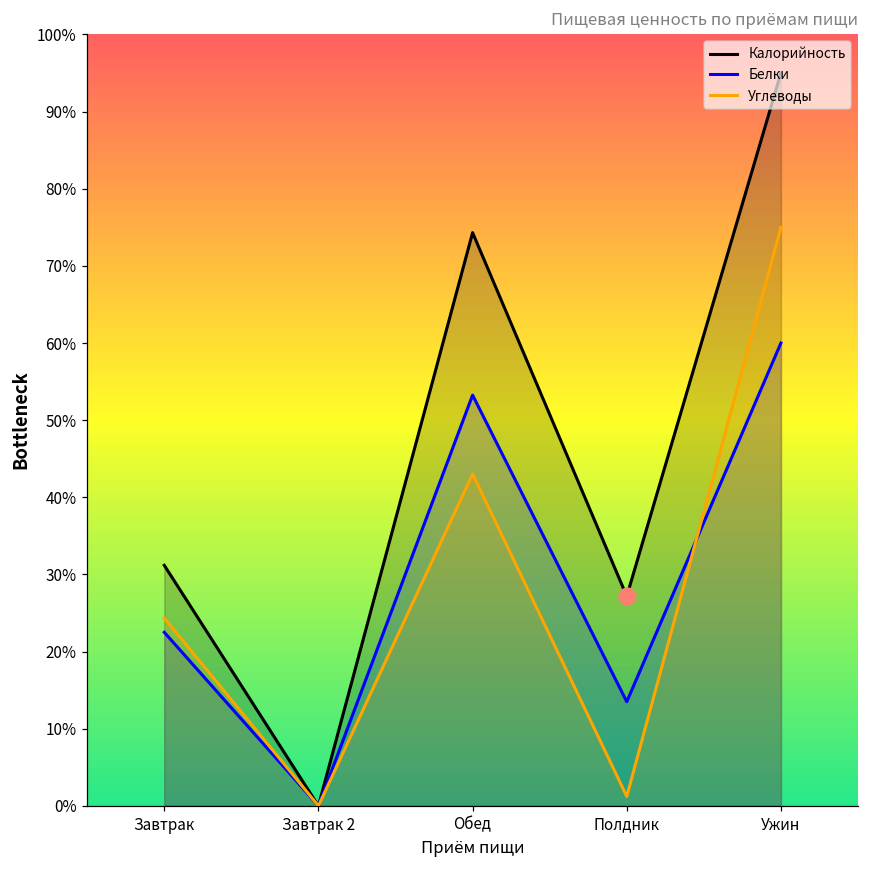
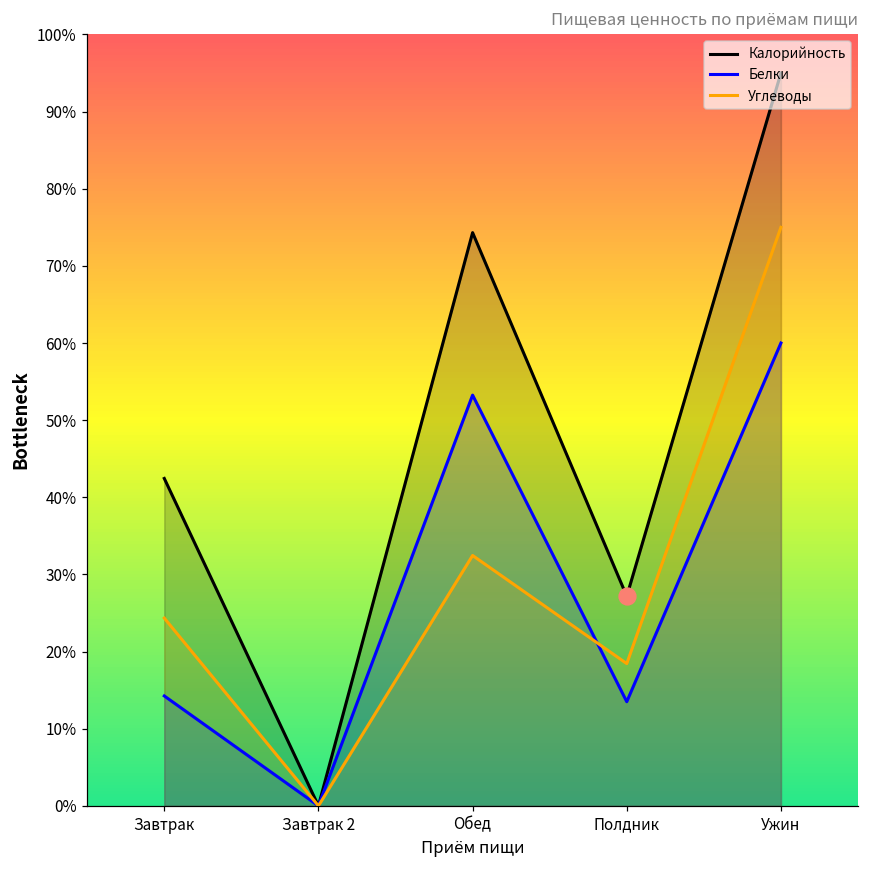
  {
    "Калорийность": {
-     "Завтрак": "31%",
+     "Завтрак": "42%",
      "Обед": "74%"
    },
    "Белки": {
-     "Завтрак": "23%",
+     "Завтрак": "14%",
      "Обед": "53%",
      "Полдник": "14%",
      "Ужин": "60%"
    },
    "Углеводы": {
      "Завтрак": "24%",
-     "Обед": "43%",
-     "Полдник": "1%",
+     "Обед": "32%",
+     "Полдник": "18%",
      "Ужин": "75%"
    }
  }
